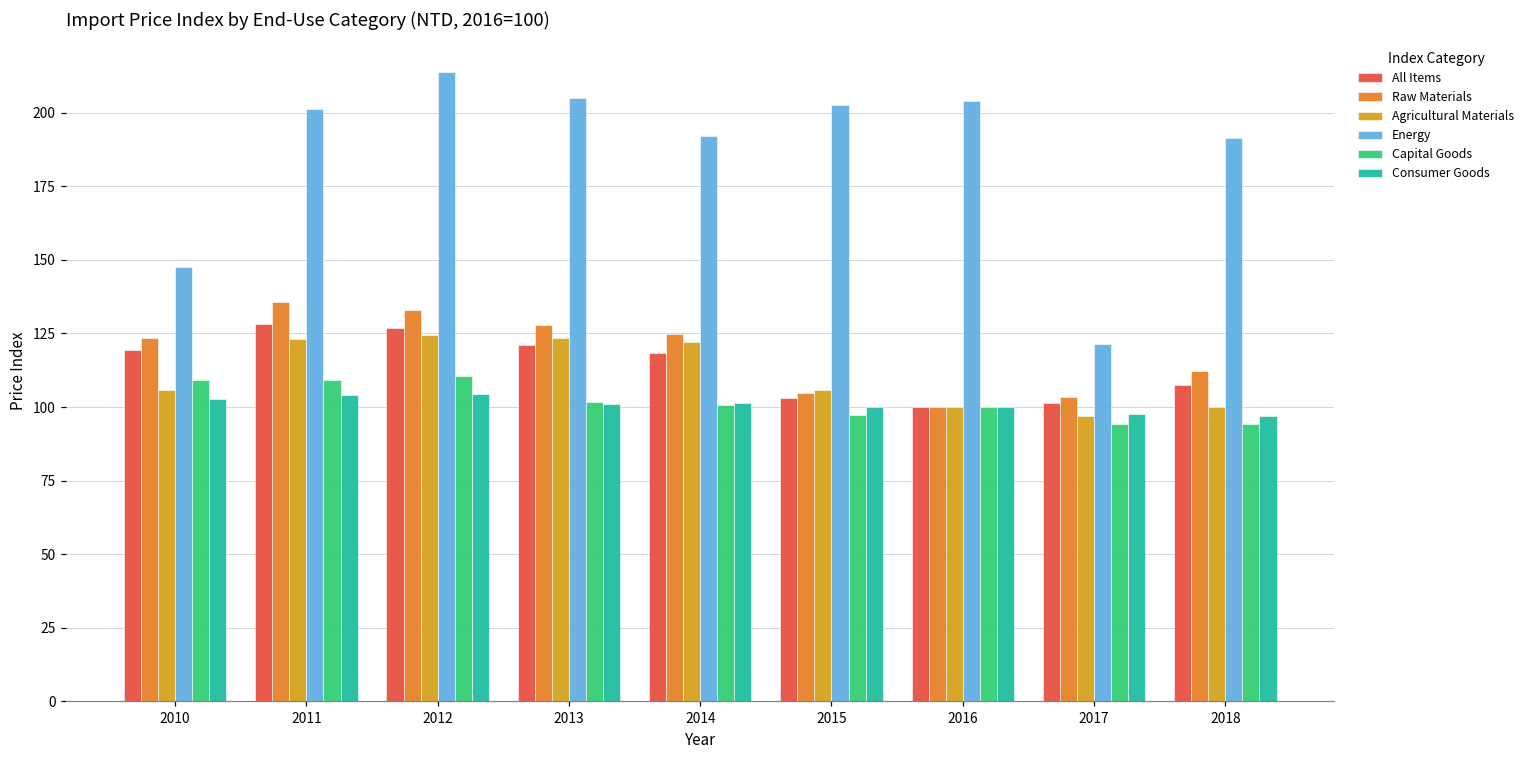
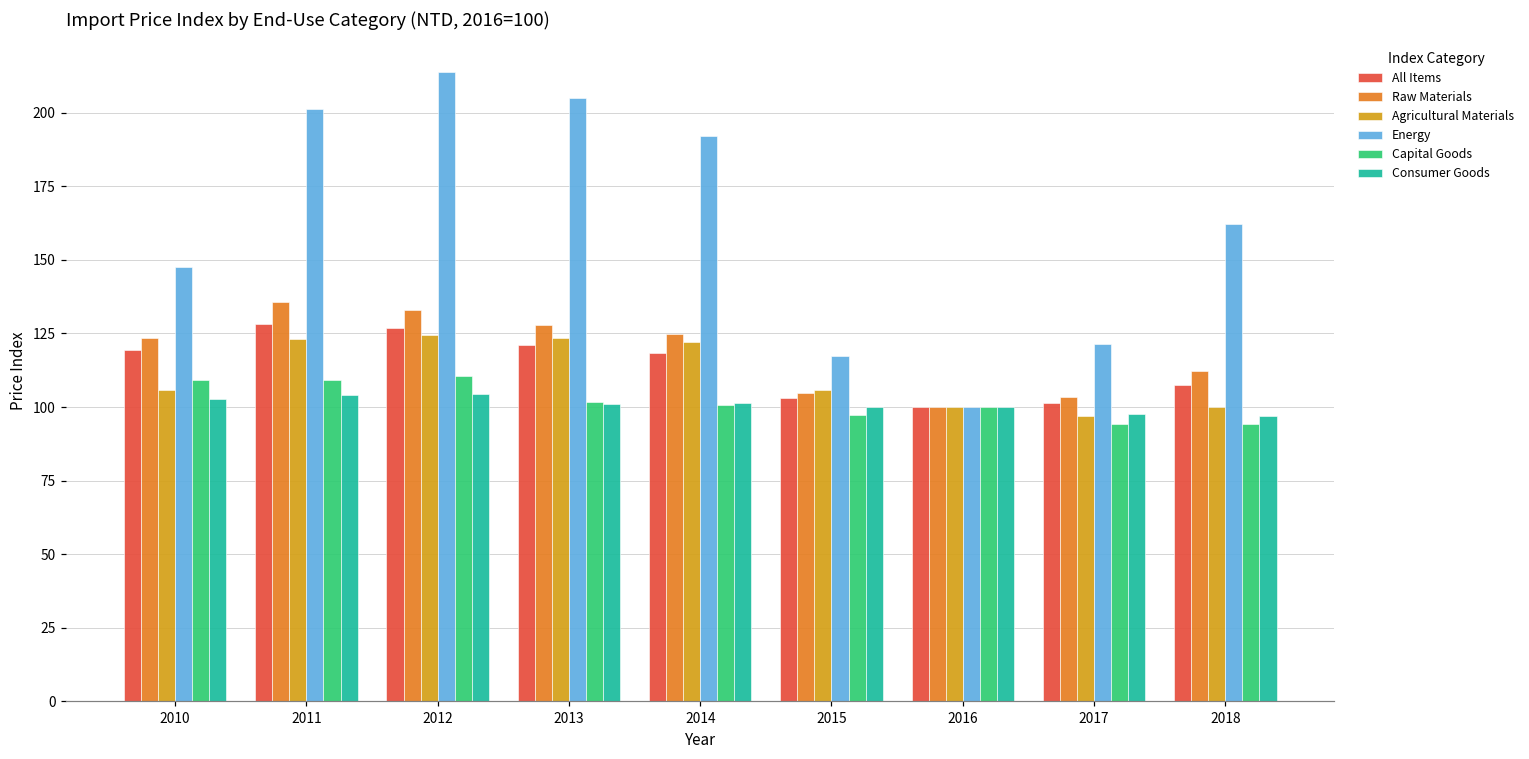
  {
    "Energy": {
      "2010": 148,
      "2011": 201,
      "2012": 214,
      "2013": 205,
      "2014": 192,
-     "2015": 203,
-     "2016": 204,
+     "2015": 117,
+     "2016": 100,
      "2017": 121,
-     "2018": 191
+     "2018": 162
    }
  }
